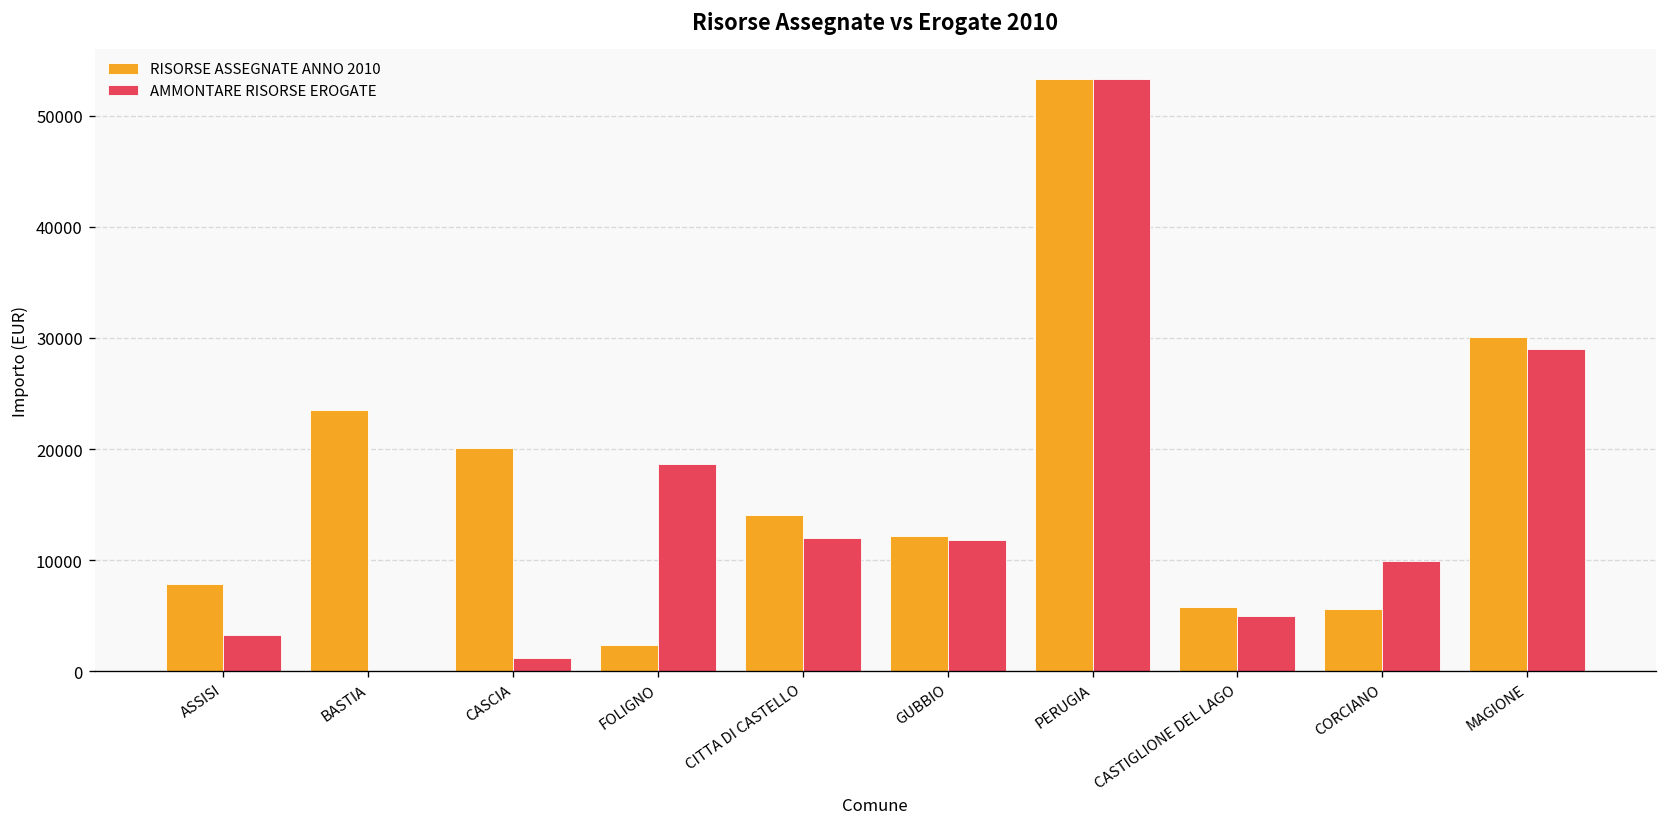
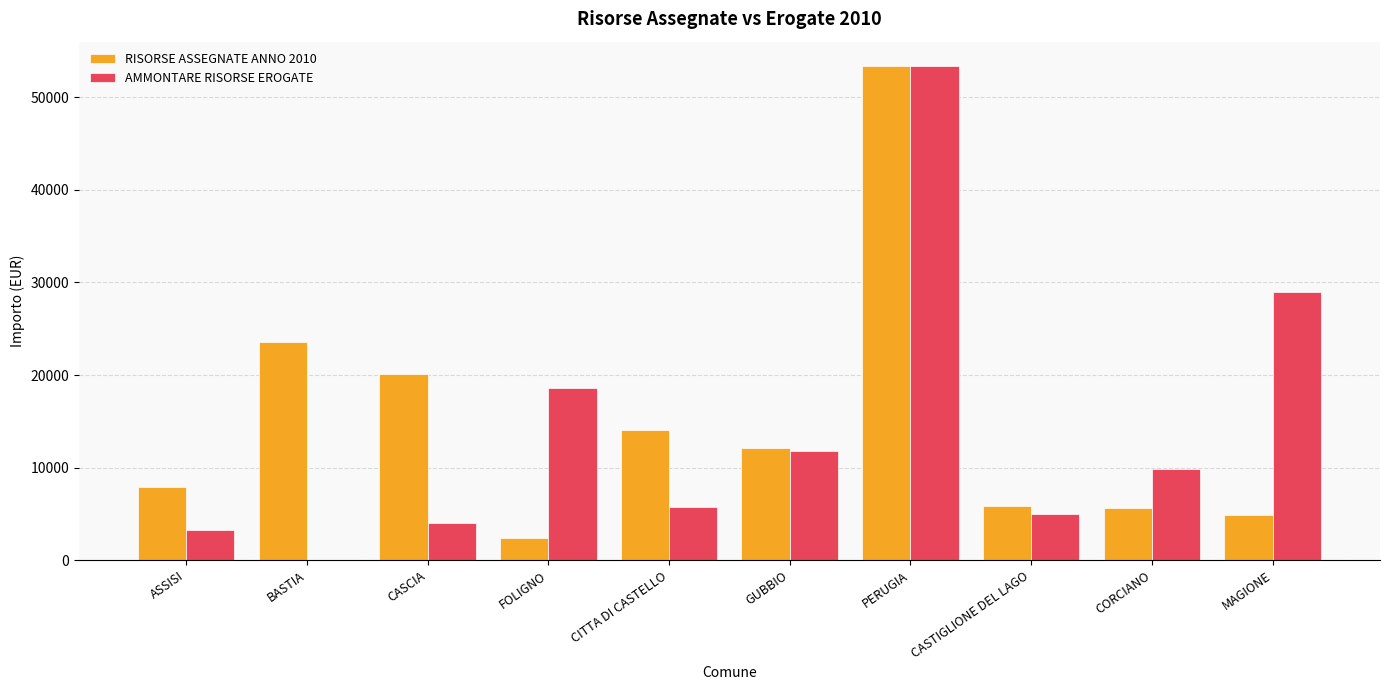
  {
    "RISORSE ASSEGNATE ANNO 2010": {
      "ASSISI": 8000,
      "BASTIA": 24000,
      "CASCIA": 20000,
      "FOLIGNO": 2000,
      "CITTA DI CASTELLO": 14000,
      "GUBBIO": 12000,
      "PERUGIA": 53000,
      "CASTIGLIONE DEL LAGO": 6000,
      "CORCIANO": 6000,
-     "MAGIONE": 30000
+     "MAGIONE": 5000
    },
    "AMMONTARE RISORSE EROGATE": {
      "ASSISI": 3000,
      "BASTIA": 0,
-     "CASCIA": 1000,
+     "CASCIA": 4000,
      "FOLIGNO": 19000,
-     "CITTA DI CASTELLO": 12000,
+     "CITTA DI CASTELLO": 6000,
      "GUBBIO": 12000,
      "PERUGIA": 53000,
      "CASTIGLIONE DEL LAGO": 5000,
      "CORCIANO": 10000,
      "MAGIONE": 29000
    }
  }
